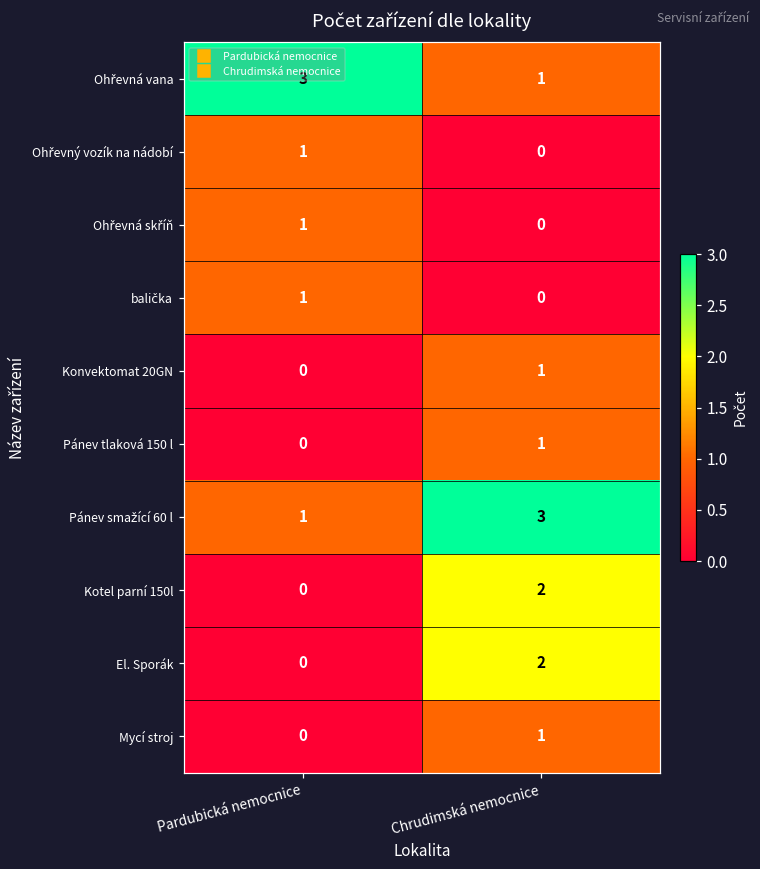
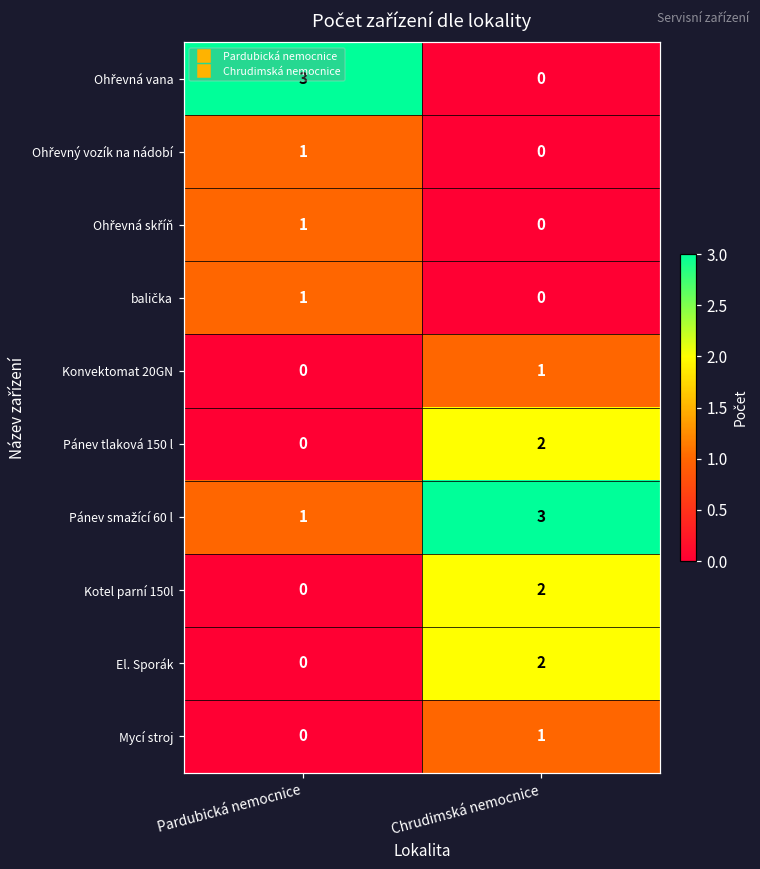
  {
    "Ohřevná vana": {
-     "Chrudimská nemocnice": 1
+     "Chrudimská nemocnice": 0
    },
    "Ohřevný vozík na nádobí": {
      "Pardubická nemocnice": 1,
      "Chrudimská nemocnice": 0
    },
    "Ohřevná skříň": {
      "Pardubická nemocnice": 1,
      "Chrudimská nemocnice": 0
    },
    "balička": {
      "Pardubická nemocnice": 1,
      "Chrudimská nemocnice": 0
    },
    "Konvektomat 20GN": {
      "Pardubická nemocnice": 0,
      "Chrudimská nemocnice": 1
    },
    "Pánev tlaková 150 l": {
      "Pardubická nemocnice": 0,
-     "Chrudimská nemocnice": 1
+     "Chrudimská nemocnice": 2
    },
    "Pánev smažící 60 l": {
      "Pardubická nemocnice": 1,
      "Chrudimská nemocnice": 3
    },
    "Kotel parní 150l": {
      "Pardubická nemocnice": 0,
      "Chrudimská nemocnice": 2
    },
    "El. Sporák": {
      "Pardubická nemocnice": 0,
      "Chrudimská nemocnice": 2
    },
    "Mycí stroj": {
      "Pardubická nemocnice": 0,
      "Chrudimská nemocnice": 1
    }
  }
